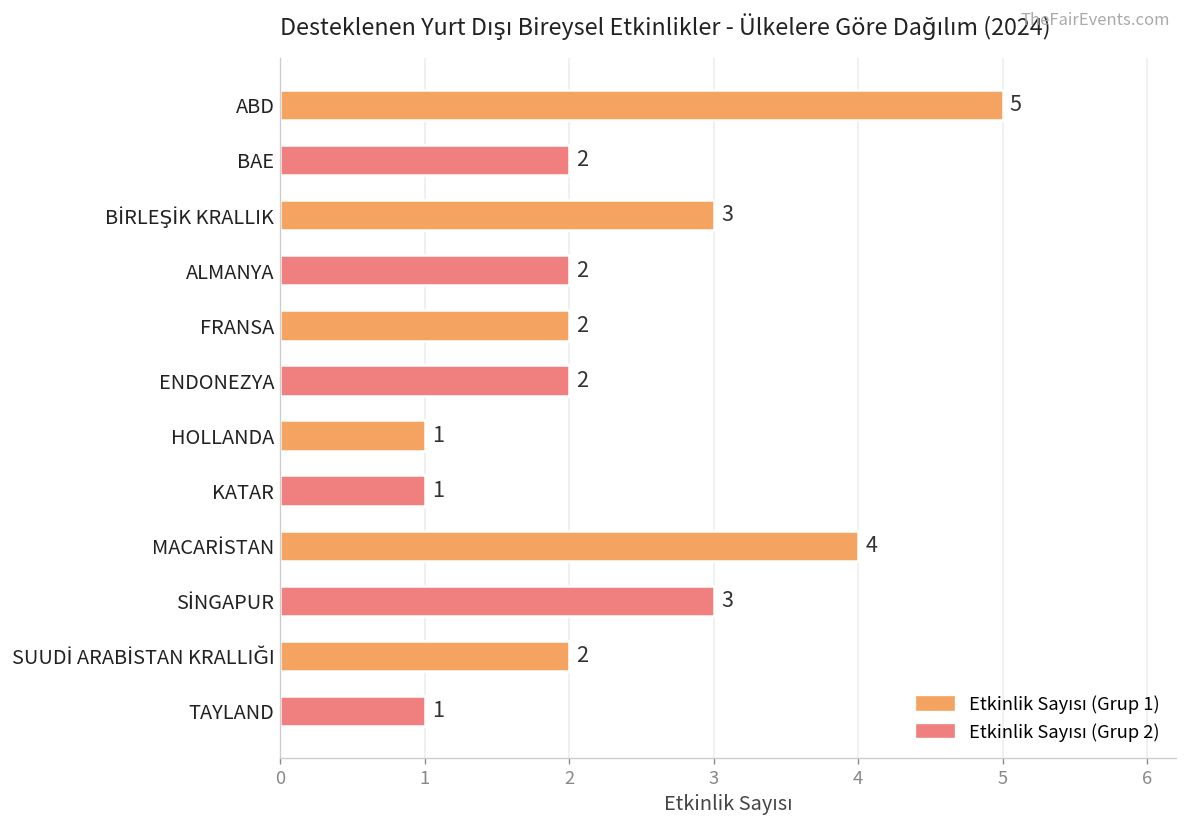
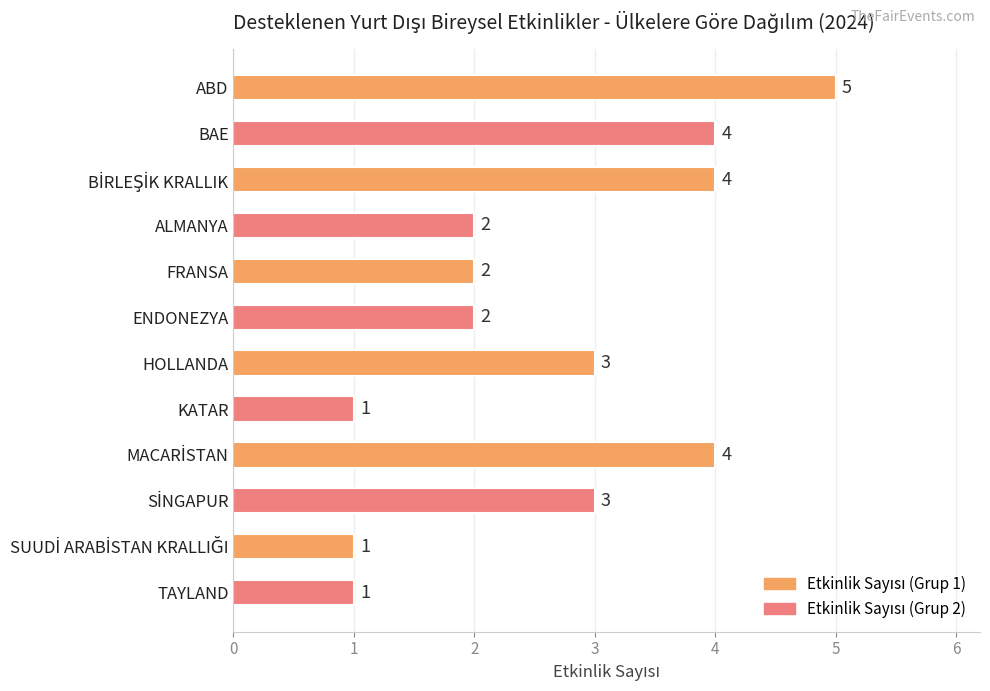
  {
    "ABD": 5,
-   "BAE": 2,
-   "BİRLEŞİK KRALLIK": 3,
+   "BAE": 4,
+   "BİRLEŞİK KRALLIK": 4,
    "ALMANYA": 2,
    "FRANSA": 2,
    "ENDONEZYA": 2,
-   "HOLLANDA": 1,
+   "HOLLANDA": 3,
    "KATAR": 1,
    "MACARİSTAN": 4,
    "SİNGAPUR": 3,
-   "SUUDİ ARABİSTAN KRALLIĞI": 2,
+   "SUUDİ ARABİSTAN KRALLIĞI": 1,
    "TAYLAND": 1
  }
